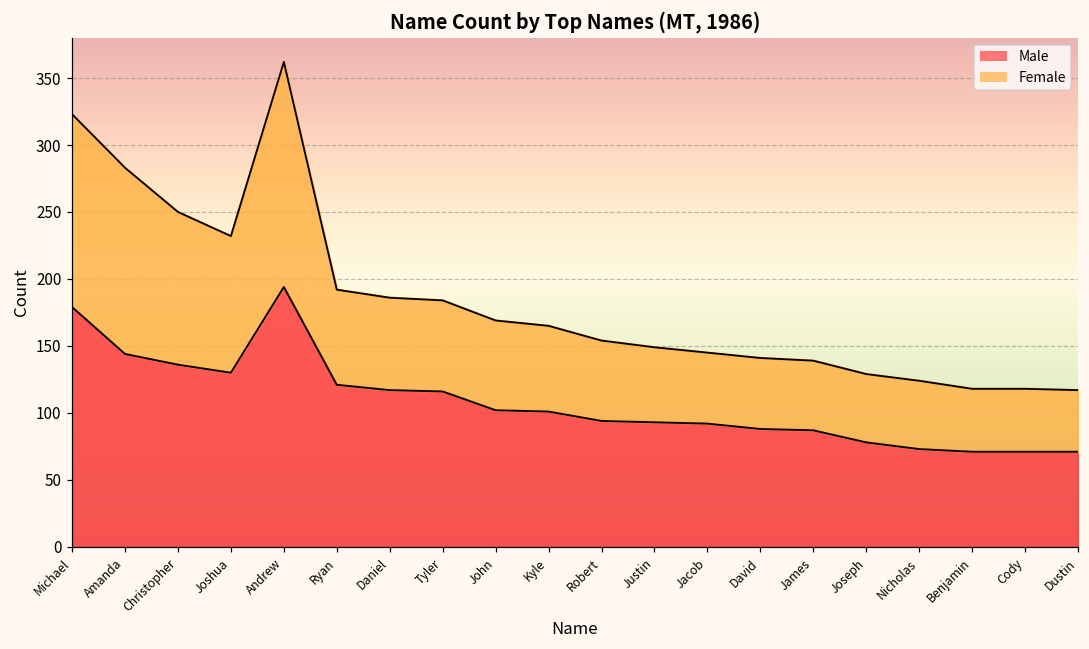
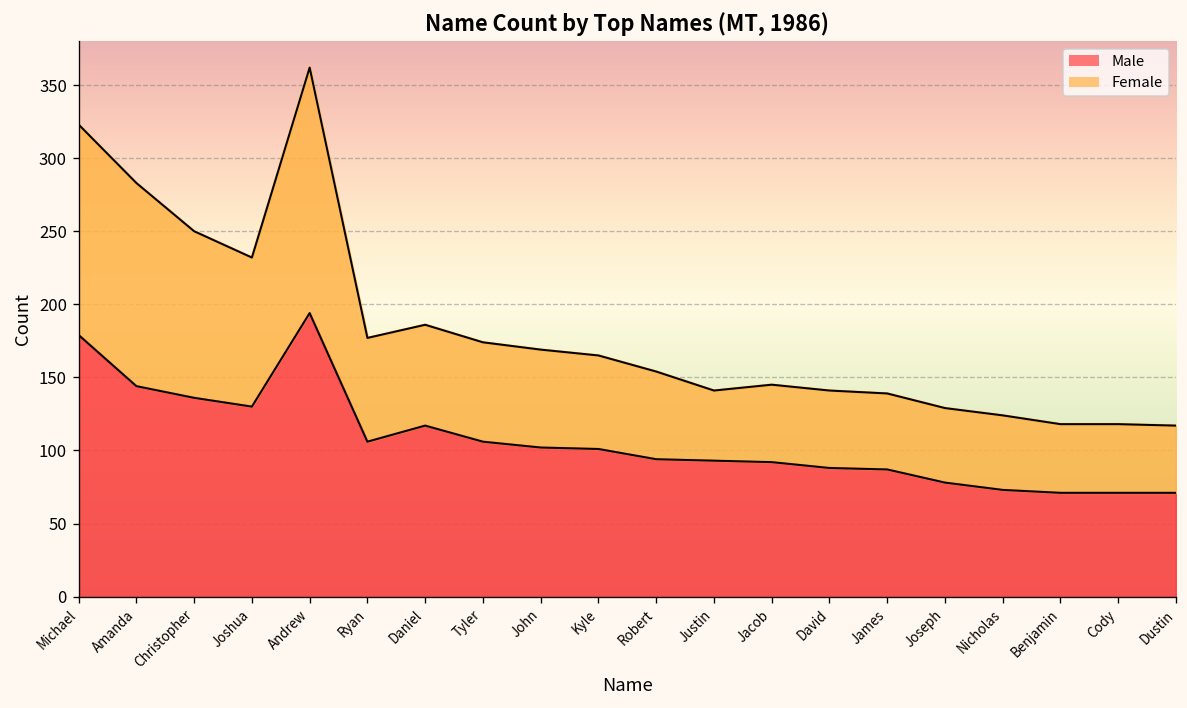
  {
    "Male": {
      "Michael": 179,
      "Amanda": 144,
      "Christopher": 136,
      "Joshua": 130,
      "Andrew": 194,
-     "Ryan": 121,
+     "Ryan": 106,
      "Daniel": 117,
-     "Tyler": 116,
+     "Tyler": 106,
      "John": 102,
      "Kyle": 101,
      "Robert": 94,
      "Justin": 93,
      "Jacob": 92,
      "David": 88,
      "James": 87,
      "Joseph": 78,
      "Nicholas": 73,
      "Benjamin": 71,
      "Cody": 71,
      "Dustin": 71
    },
    "Female": {
      "Michael": 144,
      "Amanda": 139,
      "Christopher": 114,
      "Joshua": 102,
      "Andrew": 168,
      "Ryan": 71,
      "Daniel": 69,
      "Tyler": 68,
      "John": 67,
      "Kyle": 64,
      "Robert": 60,
-     "Justin": 56,
+     "Justin": 48,
      "Jacob": 53,
      "David": 53,
      "James": 52,
      "Joseph": 51,
      "Nicholas": 51,
      "Benjamin": 47,
      "Cody": 47,
      "Dustin": 46
    }
  }
